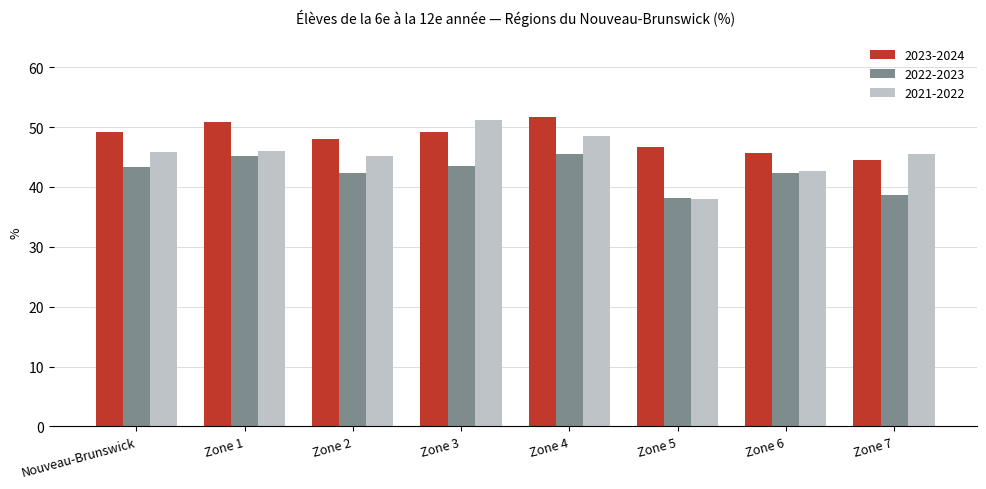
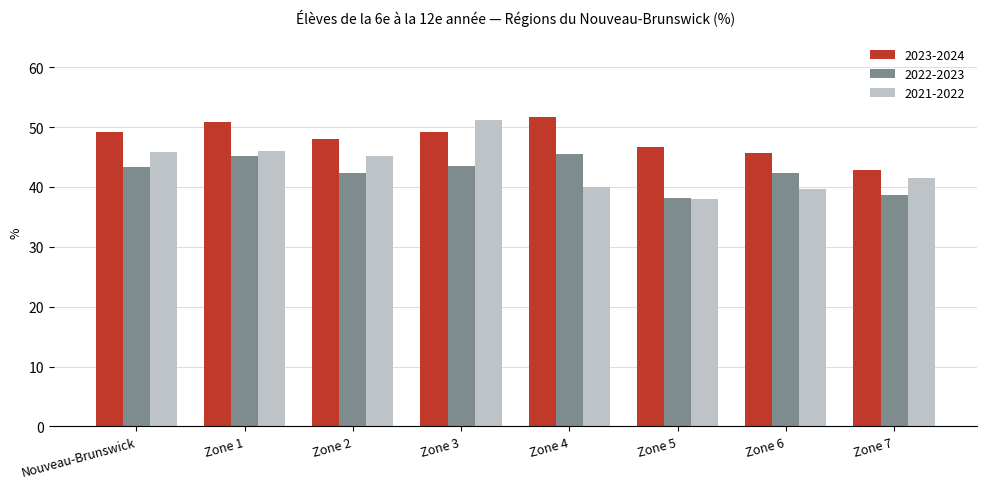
  {
    "2023-2024": {
      "Nouveau-Brunswick": 49,
      "Zone 1": 51,
      "Zone 2": 48,
      "Zone 3": 49,
      "Zone 4": 52,
      "Zone 5": 47,
      "Zone 6": 46,
-     "Zone 7": 45
+     "Zone 7": 43
    },
    "2022-2023": {
      "Nouveau-Brunswick": 43,
      "Zone 1": 45,
      "Zone 2": 42,
      "Zone 3": 43,
      "Zone 4": 46,
      "Zone 5": 38,
      "Zone 6": 42,
      "Zone 7": 39
    },
    "2021-2022": {
      "Nouveau-Brunswick": 46,
      "Zone 1": 46,
      "Zone 2": 45,
      "Zone 3": 51,
-     "Zone 4": 48,
+     "Zone 4": 40,
      "Zone 5": 38,
-     "Zone 6": 43,
-     "Zone 7": 46
+     "Zone 6": 40,
+     "Zone 7": 42
    }
  }
